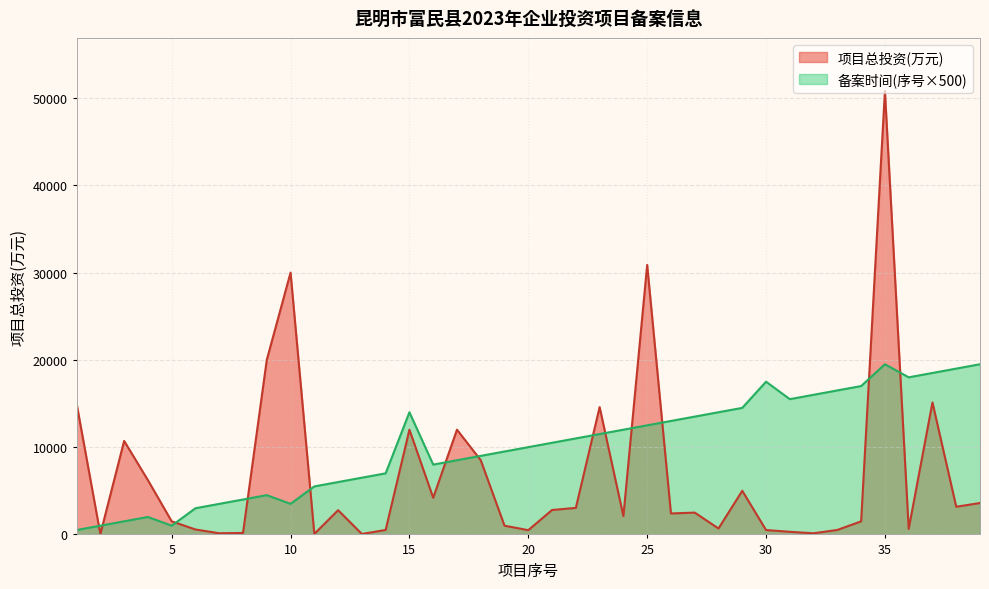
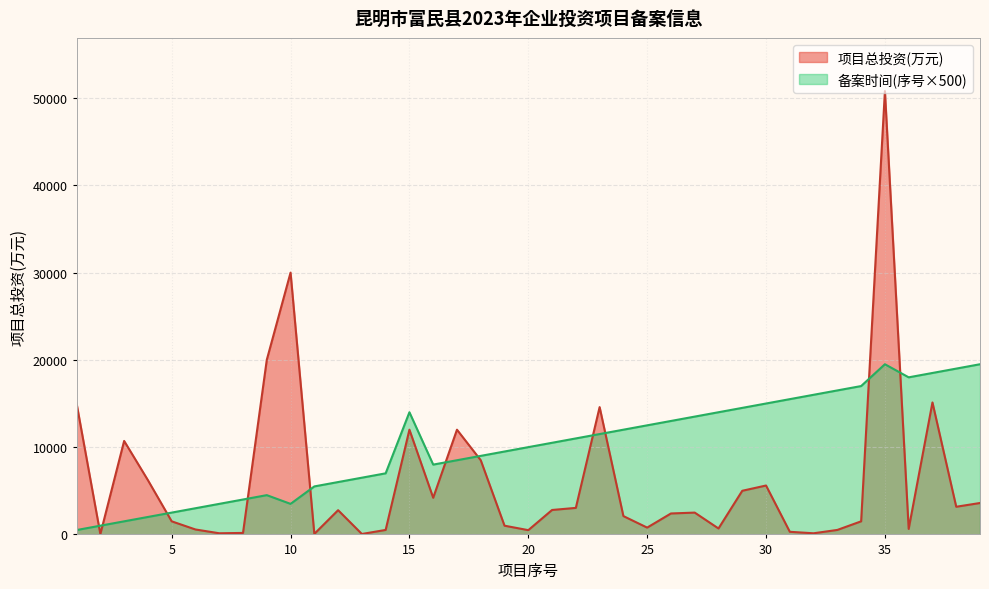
  {
    "项目总投资(万元)": {
      "5": 2000,
      "10": 30000,
      "15": 12000,
      "20": 0,
-     "25": 31000,
-     "30": 1000
+     "25": 1000,
+     "30": 6000
    },
    "备案时间(序号×500)": {
-     "5": 1000,
+     "5": 3000,
      "10": 4000,
      "15": 14000,
      "20": 10000,
      "25": 13000,
-     "30": 18000,
+     "30": 15000,
      "35": 20000
    }
  }
